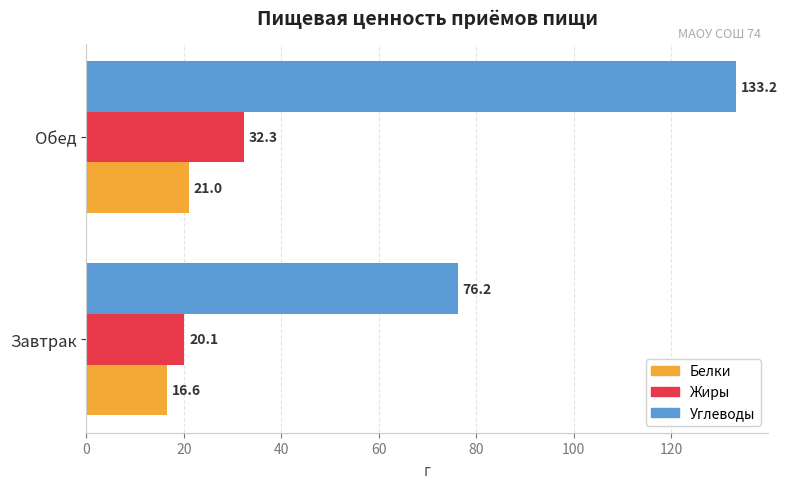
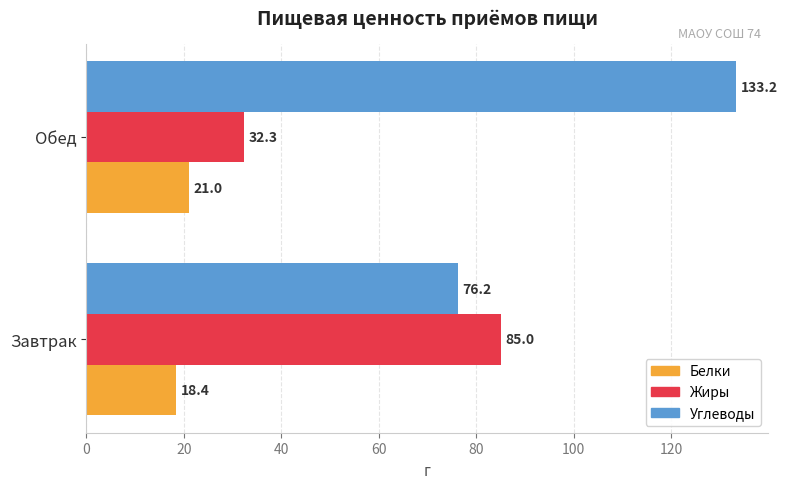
  {
    "Белки": {
      "Обед": 21.0,
-     "Завтрак": 16.6
+     "Завтрак": 18.4
    },
    "Жиры": {
      "Обед": 32.3,
-     "Завтрак": 20.1
+     "Завтрак": 85.0
    },
    "Углеводы": {
      "Обед": 133.2,
      "Завтрак": 76.2
    }
  }
